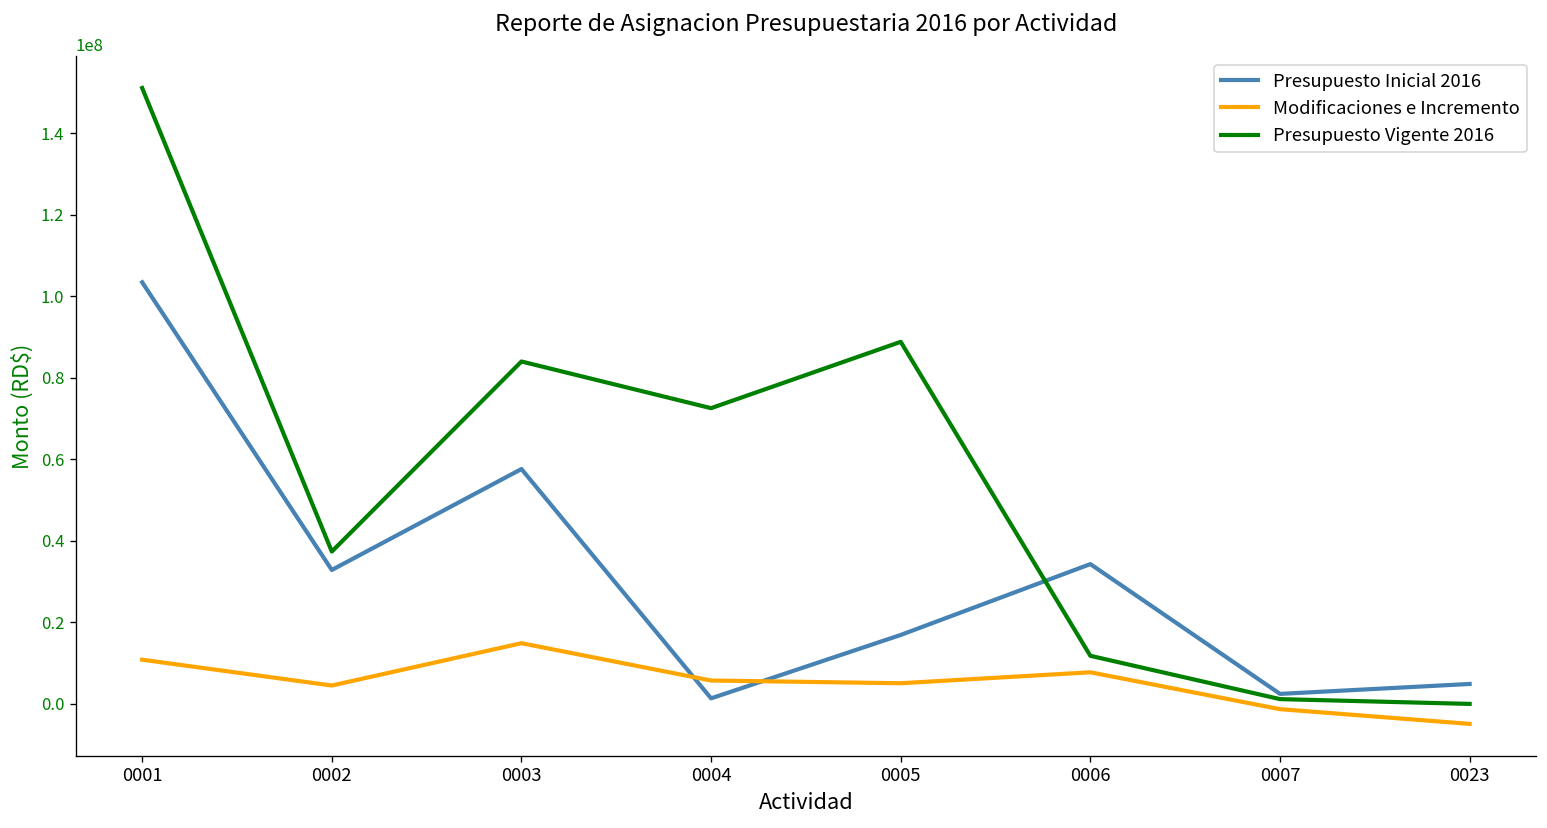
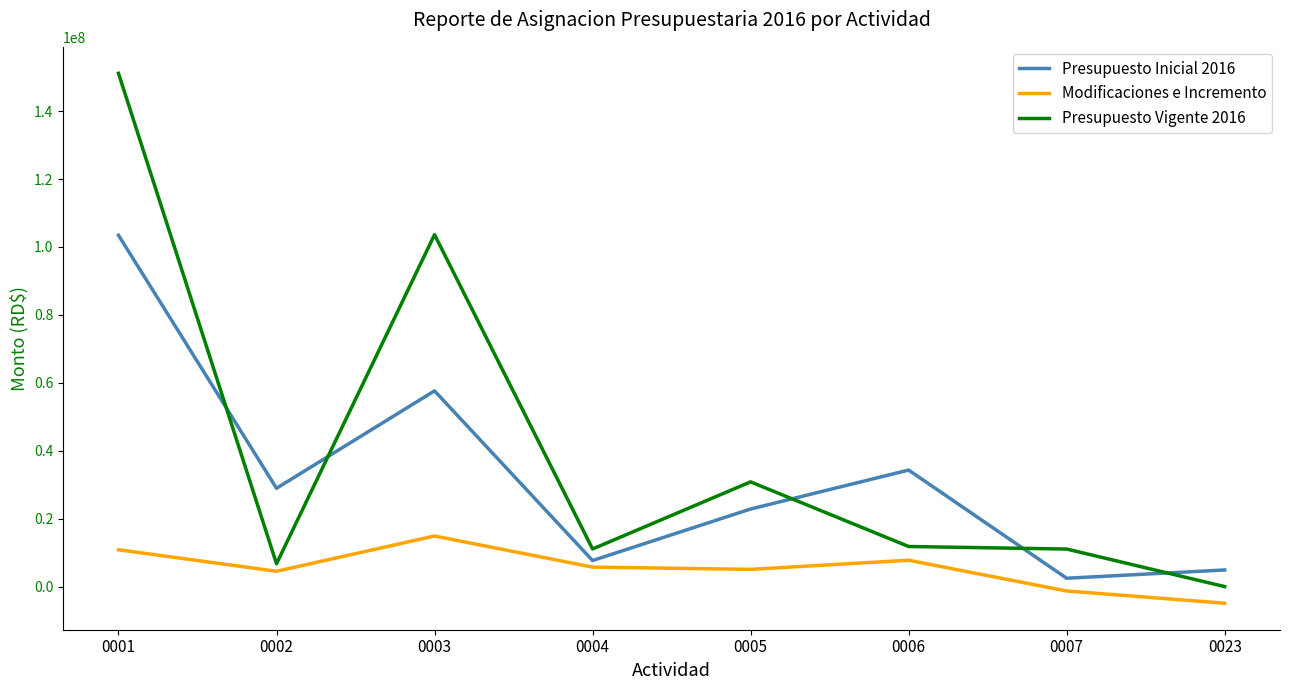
  {
    "Presupuesto Inicial 2016": {
      "0001": 103000000,
-     "0002": 33000000,
+     "0002": 29000000,
      "0003": 58000000,
-     "0004": 1000000,
-     "0005": 17000000,
+     "0004": 8000000,
+     "0005": 23000000,
      "0006": 34000000,
      "0007": 2000000,
      "0023": 5000000
    },
    "Modificaciones e Incremento": {
      "0001": 11000000,
      "0002": 5000000,
      "0003": 15000000,
      "0004": 6000000,
      "0005": 5000000,
      "0006": 8000000,
      "0007": -1000000,
      "0023": -5000000
    },
    "Presupuesto Vigente 2016": {
      "0001": 151000000,
-     "0002": 37000000,
-     "0003": 84000000,
-     "0004": 73000000,
-     "0005": 89000000,
+     "0002": 7000000,
+     "0003": 104000000,
+     "0004": 11000000,
+     "0005": 31000000,
      "0006": 12000000,
-     "0007": 1000000,
+     "0007": 11000000,
      "0023": 0
    }
  }
